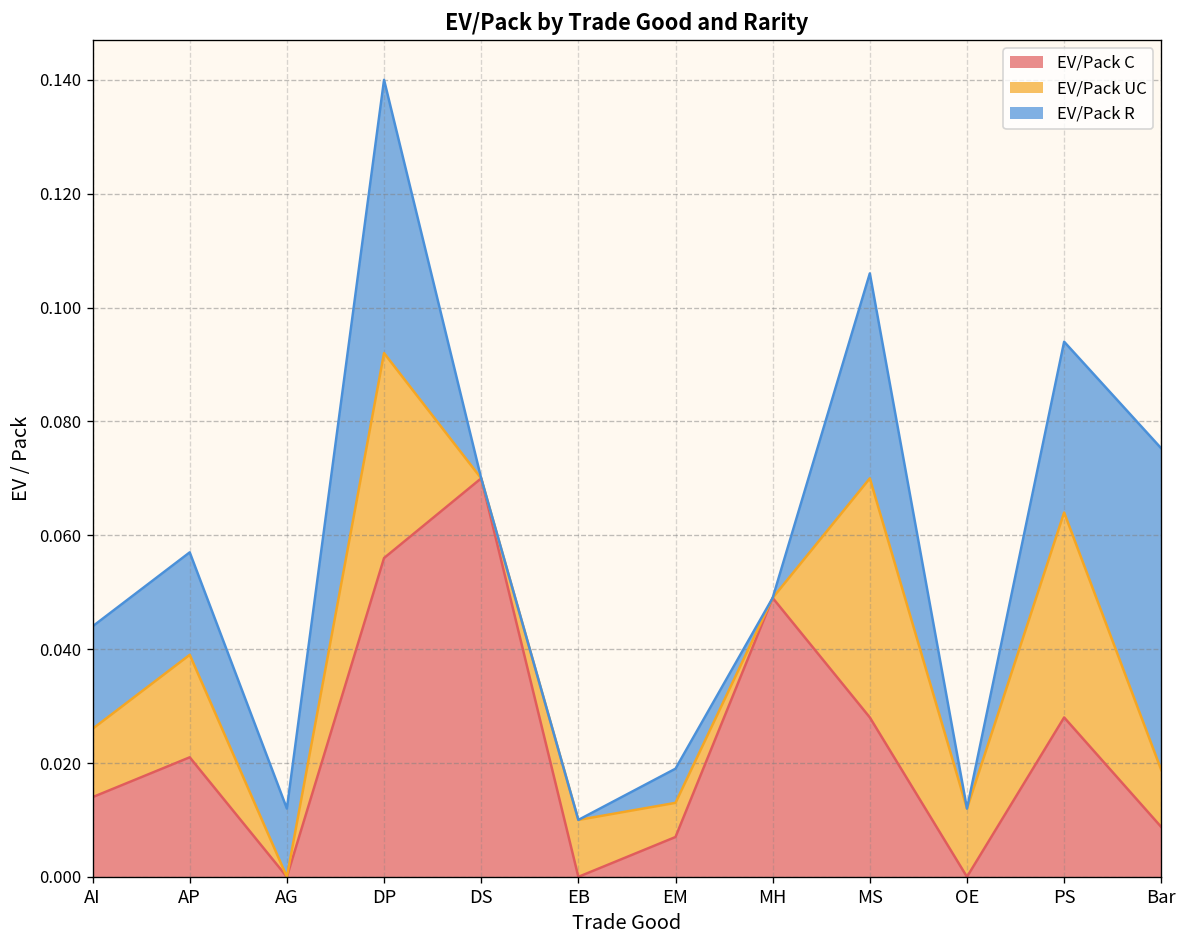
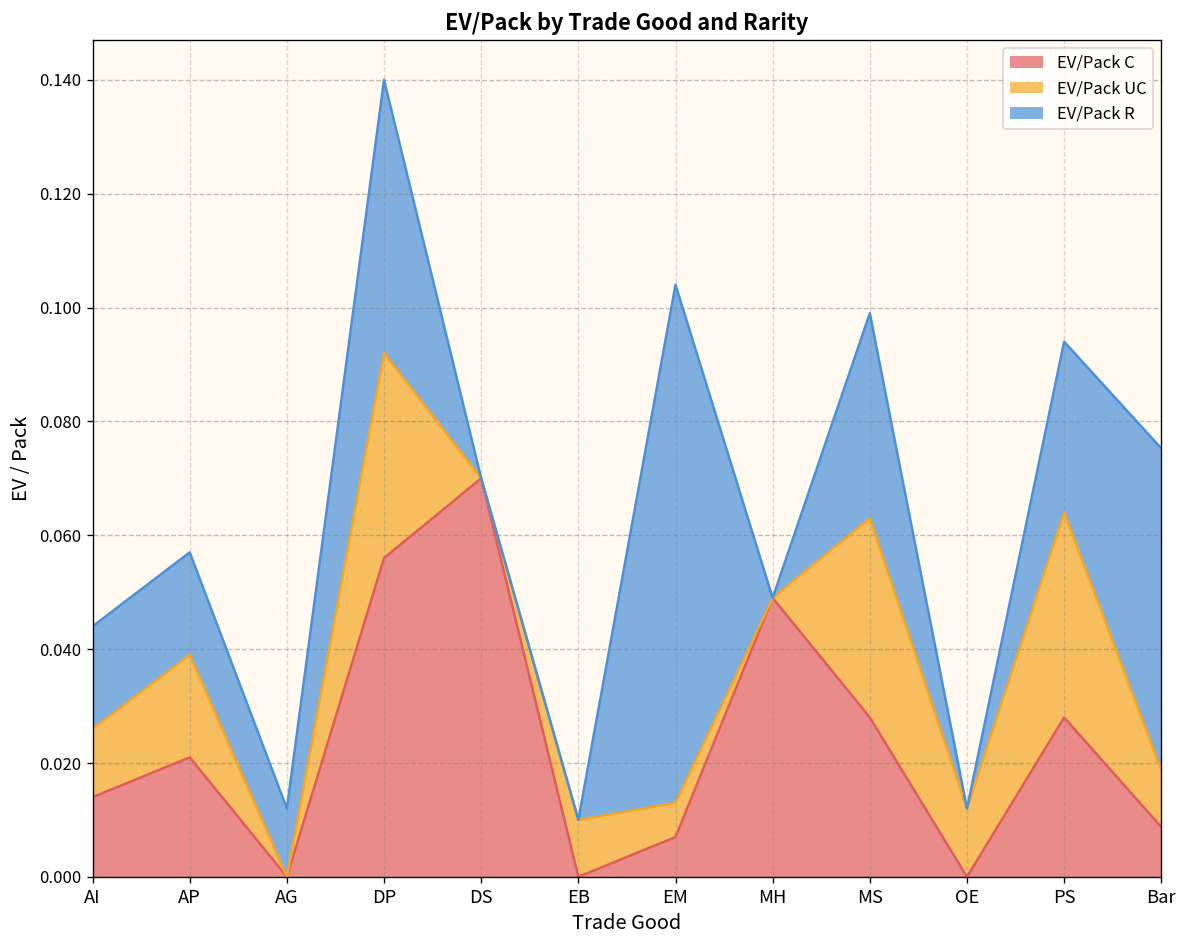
  {
    "EV/Pack C": {
      "AI": 0.014,
      "AP": 0.021,
      "DP": 0.056,
      "EB": 0.000,
      "EM": 0.007,
      "MS": 0.028,
      "OE": 0.000,
      "PS": 0.028,
      "Bar": 0.009
    },
    "EV/Pack UC": {
      "AI": 0.012,
      "AP": 0.018,
      "DP": 0.036,
      "EM": 0.006,
-     "MS": 0.042,
+     "MS": 0.035,
      "PS": 0.036,
      "Bar": 0.010
    },
    "EV/Pack R": {
      "AI": 0.018,
      "AP": 0.018,
      "AG": 0.012,
      "DP": 0.048,
-     "EM": 0.006,
+     "EM": 0.091,
      "MS": 0.036,
      "PS": 0.030,
      "Bar": 0.057
    }
  }
